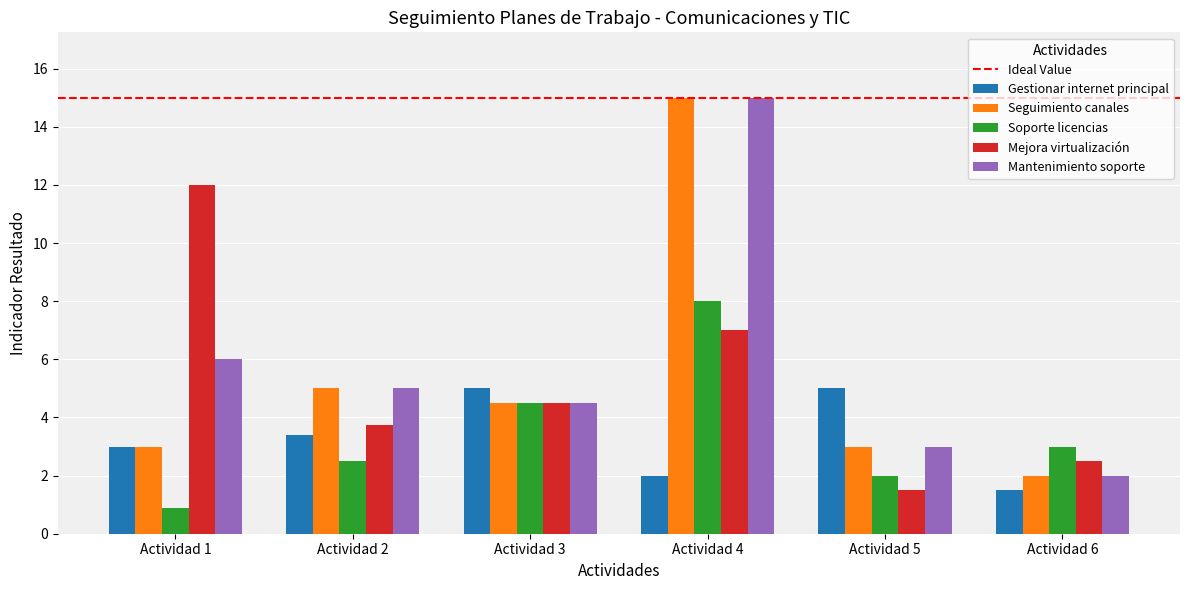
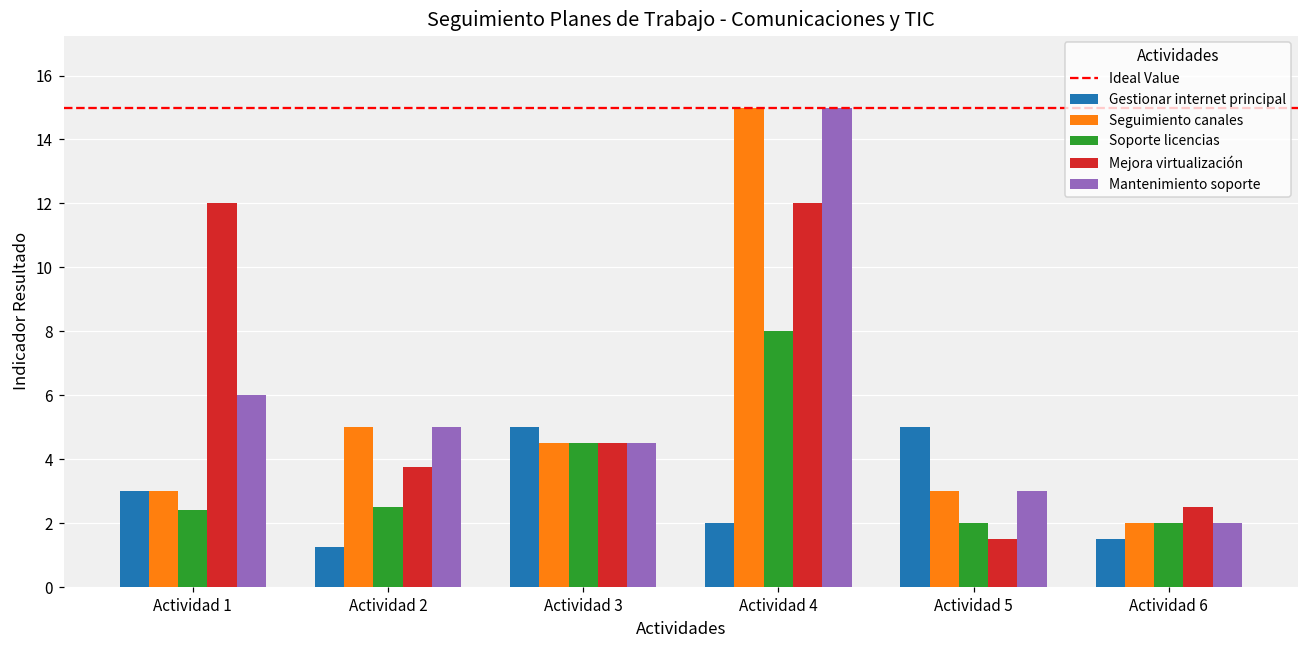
  {
    "Gestionar internet principal": {
      "Actividad 1": 3.0,
-     "Actividad 2": 3.4,
+     "Actividad 2": 1.3,
      "Actividad 3": 5.0,
      "Actividad 4": 2.0,
      "Actividad 5": 5.0,
      "Actividad 6": 1.5
    },
    "Seguimiento canales": {
      "Actividad 1": 3.0,
      "Actividad 2": 5.0,
      "Actividad 3": 4.5,
      "Actividad 4": 15.0,
      "Actividad 5": 3.0,
      "Actividad 6": 2.0
    },
    "Soporte licencias": {
-     "Actividad 1": 0.9,
+     "Actividad 1": 2.4,
      "Actividad 2": 2.5,
      "Actividad 3": 4.5,
      "Actividad 4": 8.0,
      "Actividad 5": 2.0,
-     "Actividad 6": 3
+     "Actividad 6": 2
    },
    "Mejora virtualización": {
      "Actividad 1": 12,
      "Actividad 2": 3.8,
      "Actividad 3": 4.5,
-     "Actividad 4": 7,
+     "Actividad 4": 12,
      "Actividad 5": 1.5,
      "Actividad 6": 2.5
    },
    "Mantenimiento soporte": {
      "Actividad 1": 6.0,
      "Actividad 2": 5.0,
      "Actividad 3": 4.5,
      "Actividad 4": 15.0,
      "Actividad 5": 3.0,
      "Actividad 6": 2.0
    }
  }
